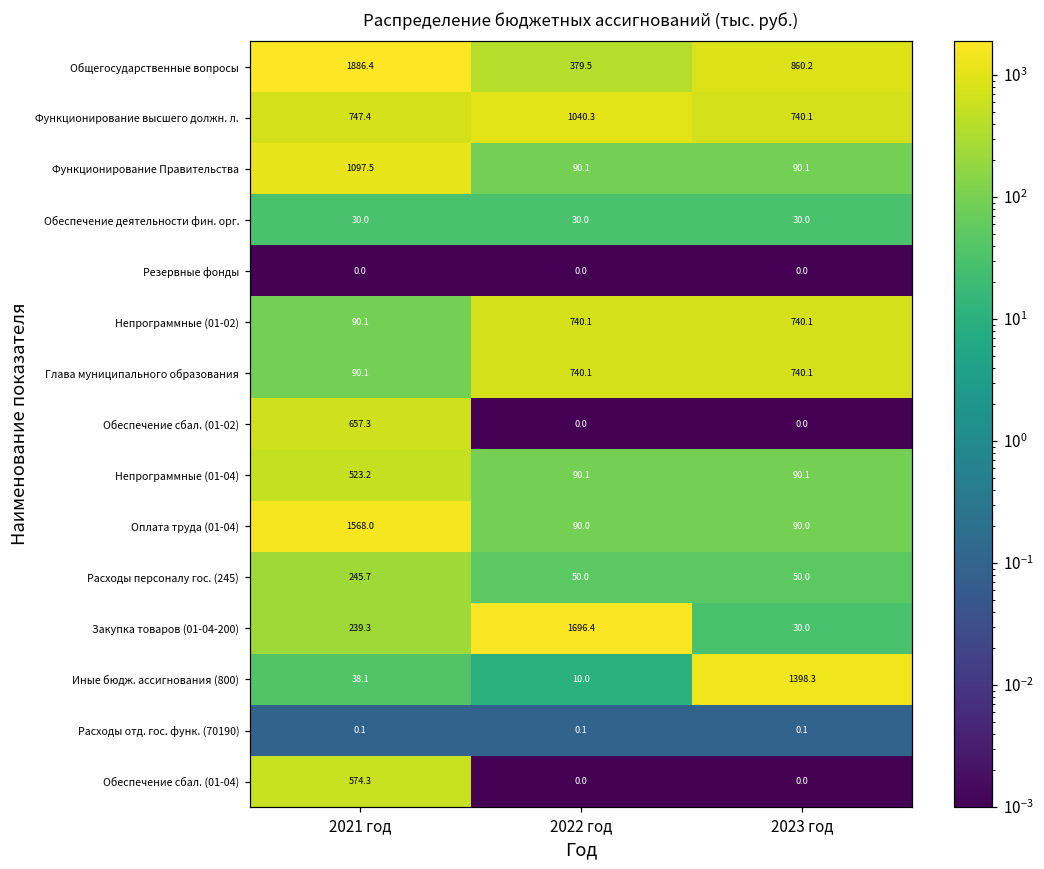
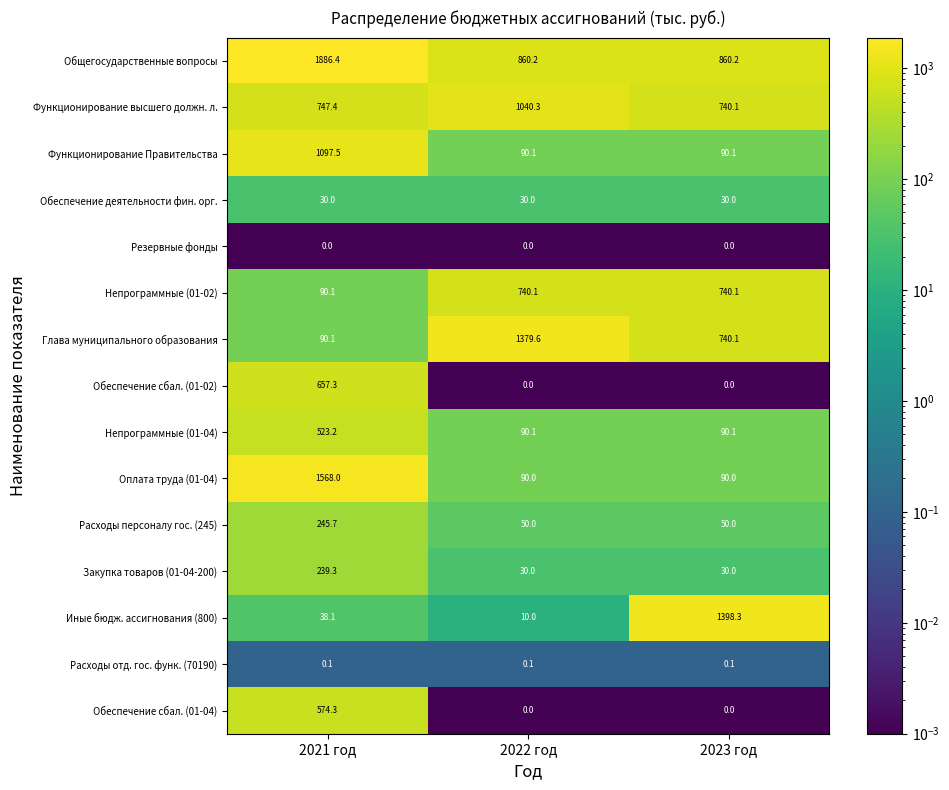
  {
    "Общегосударственные вопросы": {
      "2021 год": 1886.4,
-     "2022 год": 379.5,
+     "2022 год": 860.2,
      "2023 год": 860.2
    },
    "Функционирование высшего должн. л.": {
      "2021 год": 747.4,
      "2022 год": 1040.3,
      "2023 год": 740.1
    },
    "Функционирование Правительства": {
      "2021 год": 1097.5,
      "2022 год": 90.1,
      "2023 год": 90.1
    },
    "Обеспечение деятельности фин. орг.": {
      "2021 год": 30.0,
      "2022 год": 30.0,
      "2023 год": 30.0
    },
    "Резервные фонды": {
      "2021 год": 0.0,
      "2022 год": 0.0,
      "2023 год": 0.0
    },
    "Непрограммные (01-02)": {
      "2021 год": 90.1,
      "2022 год": 740.1,
      "2023 год": 740.1
    },
    "Глава муниципального образования": {
      "2021 год": 90.1,
-     "2022 год": 740.1,
+     "2022 год": 1379.6,
      "2023 год": 740.1
    },
    "Обеспечение сбал. (01-02)": {
      "2021 год": 657.3,
      "2022 год": 0.0,
      "2023 год": 0.0
    },
    "Непрограммные (01-04)": {
      "2021 год": 523.2,
      "2022 год": 90.1,
      "2023 год": 90.1
    },
    "Оплата труда (01-04)": {
      "2021 год": 1568.0,
      "2022 год": 90.0,
      "2023 год": 90.0
    },
    "Расходы персоналу гос. (245)": {
      "2021 год": 245.7,
      "2022 год": 50.0,
      "2023 год": 50.0
    },
    "Закупка товаров (01-04-200)": {
      "2021 год": 239.3,
-     "2022 год": 1696.4,
+     "2022 год": 30.0,
      "2023 год": 30.0
    },
    "Иные бюдж. ассигнования (800)": {
      "2021 год": 38.1,
      "2022 год": 10.0,
      "2023 год": 1398.3
    },
    "Расходы отд. гос. функ. (70190)": {
      "2021 год": 0.1,
      "2022 год": 0.1,
      "2023 год": 0.1
    },
    "Обеспечение сбал. (01-04)": {
      "2021 год": 574.3,
      "2022 год": 0.0,
      "2023 год": 0.0
    }
  }
